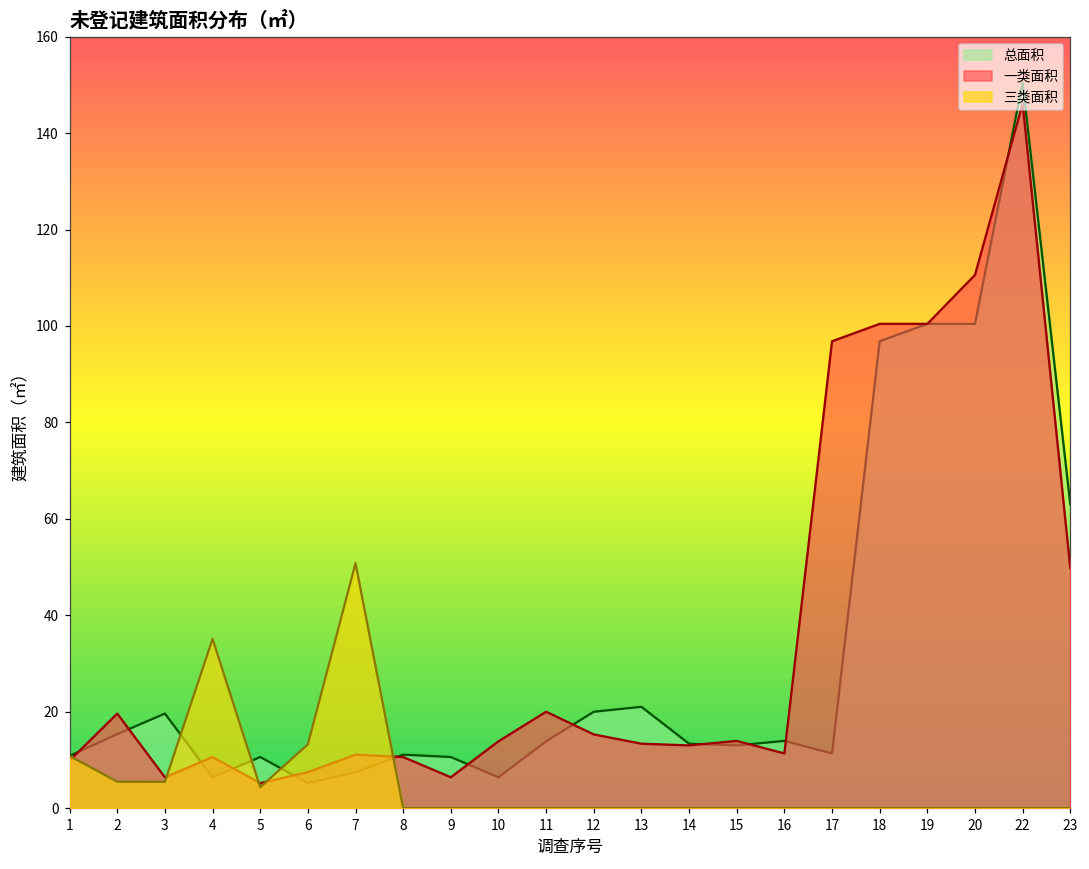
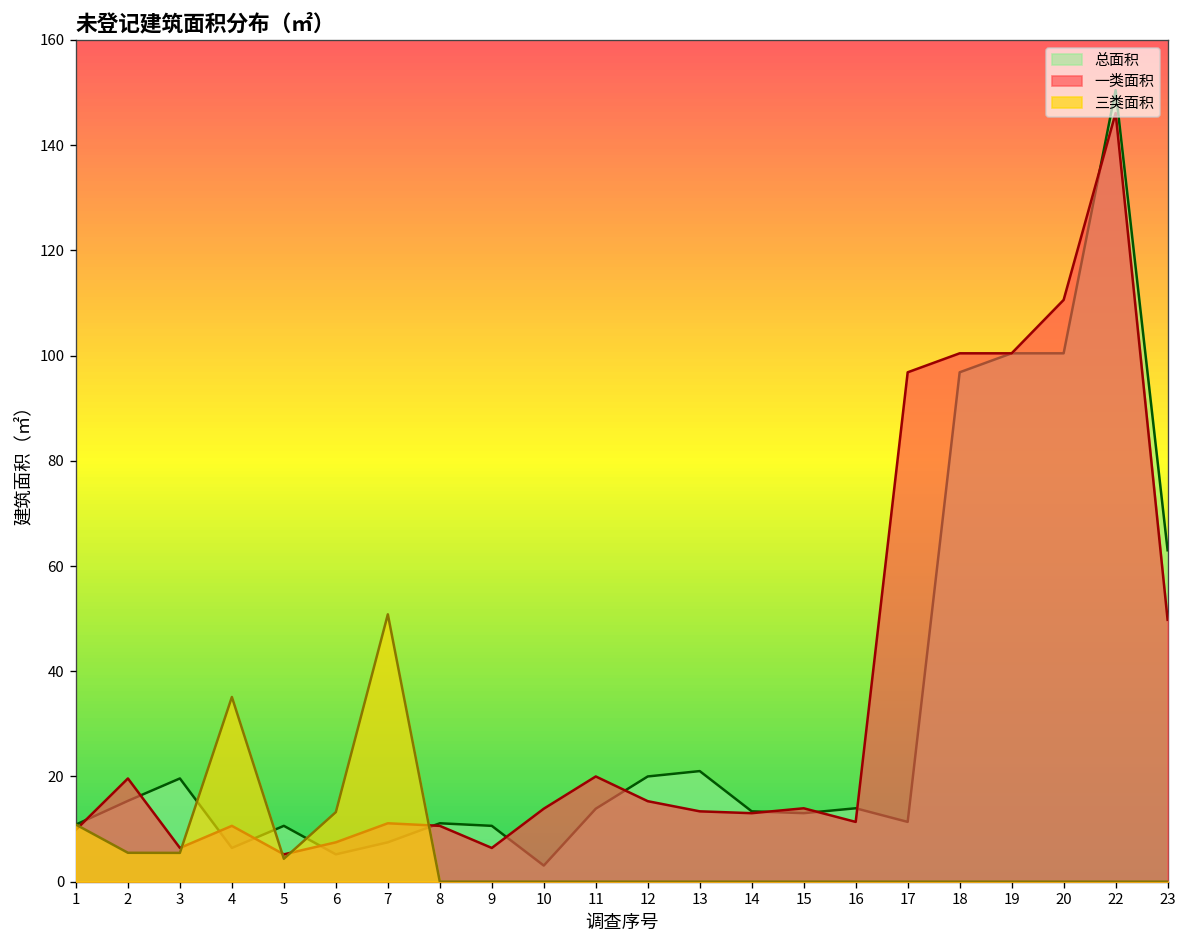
  {
    "总面积": {
      "2": 15,
      "3": 20,
      "4": 6,
      "5": 11,
      "6": 5,
      "7": 7,
      "9": 11,
-     "10": 6,
+     "10": 3,
      "11": 14,
      "12": 20,
      "13": 21,
      "15": 13,
      "16": 14,
      "17": 11,
      "18": 97,
      "20": 100,
      "23": 63
    },
    "一类面积": {
      "1": 10,
      "2": 20,
      "3": 6,
      "4": 11,
      "5": 5,
      "6": 7,
      "7": 11,
      "9": 6,
      "10": 14,
      "11": 20,
      "12": 15,
      "13": 13,
      "15": 14,
      "16": 11,
      "17": 97,
      "18": 100,
      "20": 111,
      "23": 50
    },
    "三类面积": {
      "2": 5,
      "3": 5,
      "4": 35,
      "5": 4,
      "6": 13,
      "7": 51,
      "8": 0,
      "9": 0,
      "10": 0,
      "11": 0,
      "12": 0,
      "13": 0,
      "14": 0,
      "15": 0,
      "16": 0,
      "17": 0,
      "18": 0,
      "19": 0,
      "20": 0,
      "22": 0,
      "23": 0
    }
  }
